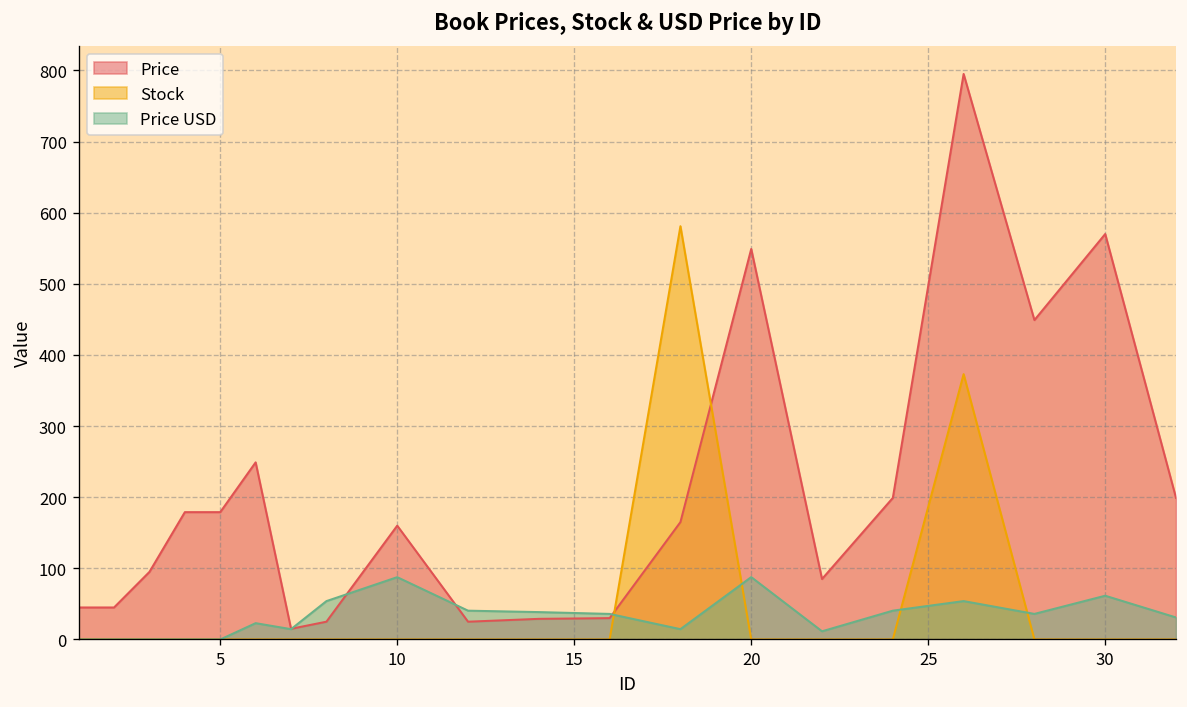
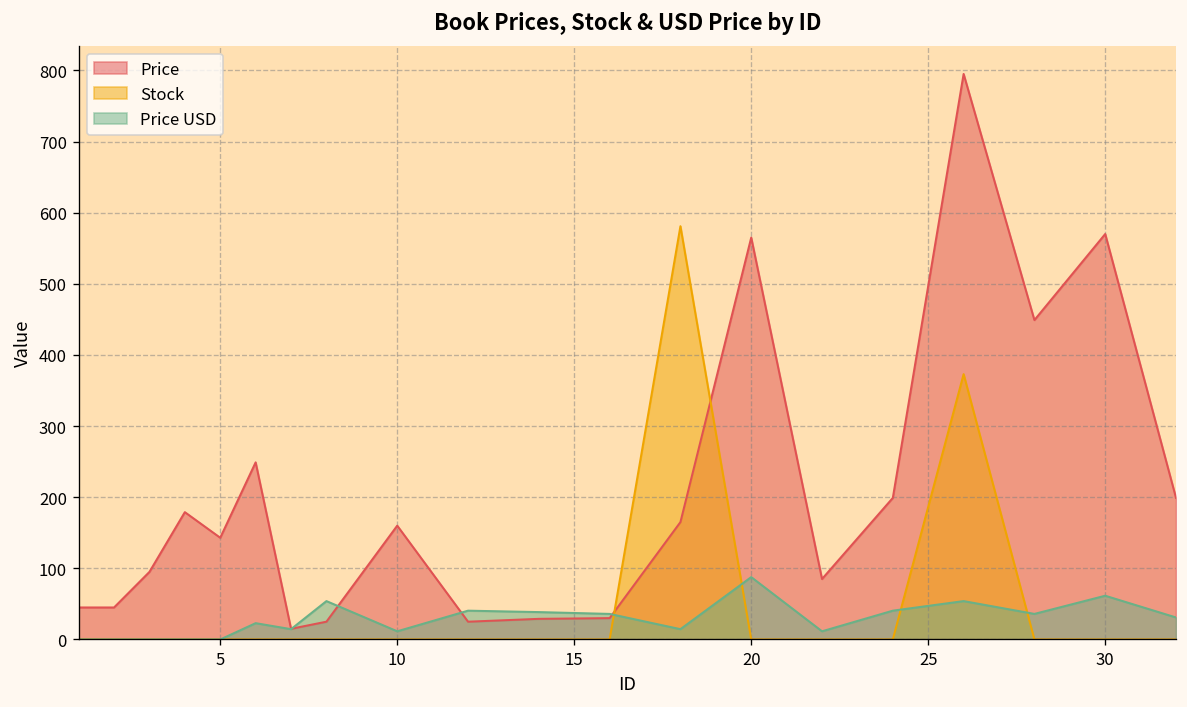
  {
    "Price": {
-     "5": 180,
+     "5": 140,
      "10": 160,
-     "20": 550,
+     "20": 570,
      "30": 570
    },
    "Stock": {
      "10": 0,
      "20": 0,
      "30": 0
    },
    "Price USD": {
-     "10": 90,
+     "10": 10,
      "20": 90,
      "30": 60
    }
  }
